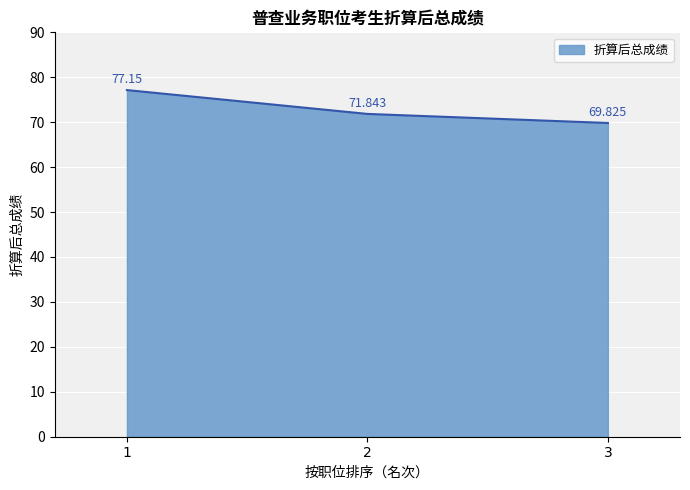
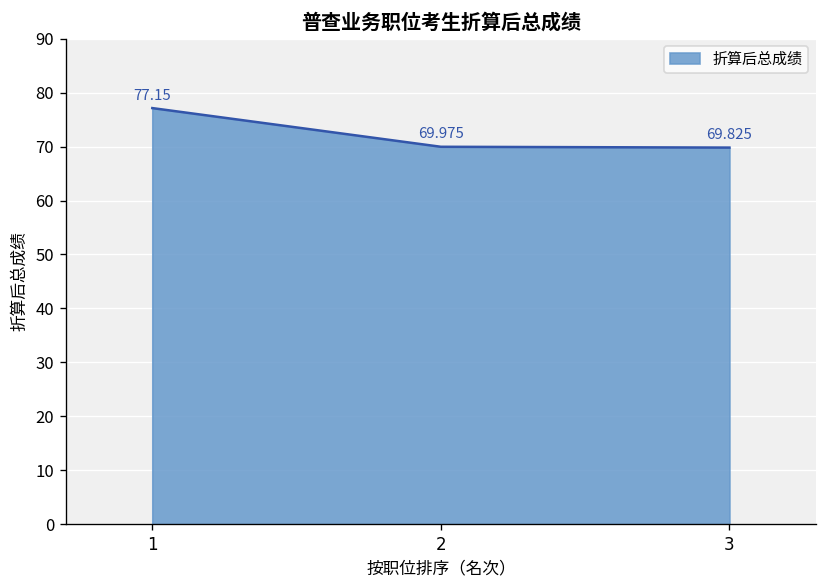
  {
    "1": 77.15,
-   "2": 71.843,
+   "2": 69.975,
    "3": 69.825
  }
